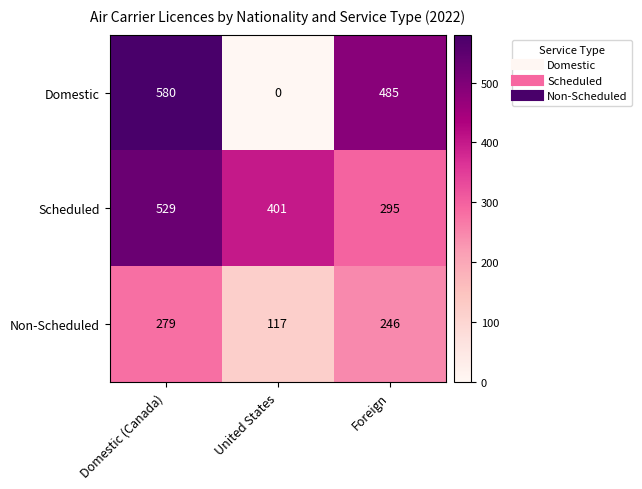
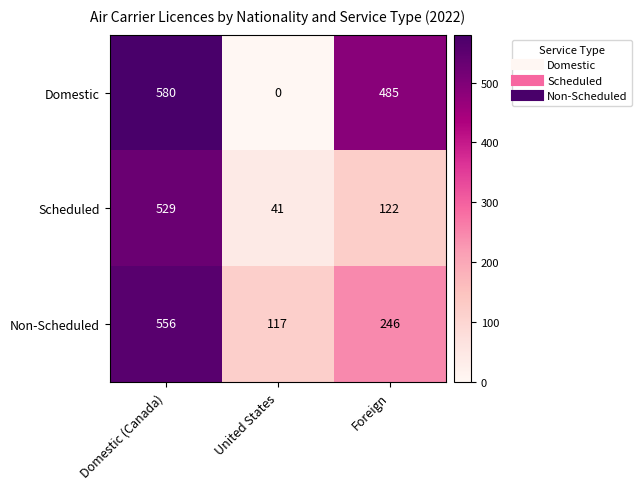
  {
    "Domestic": {
      "Domestic (Canada)": 580,
      "United States": 0,
      "Foreign": 485
    },
    "Scheduled": {
      "Domestic (Canada)": 529,
-     "United States": 401,
-     "Foreign": 295
+     "United States": 41,
+     "Foreign": 122
    },
    "Non-Scheduled": {
-     "Domestic (Canada)": 279,
+     "Domestic (Canada)": 556,
      "United States": 117,
      "Foreign": 246
    }
  }
